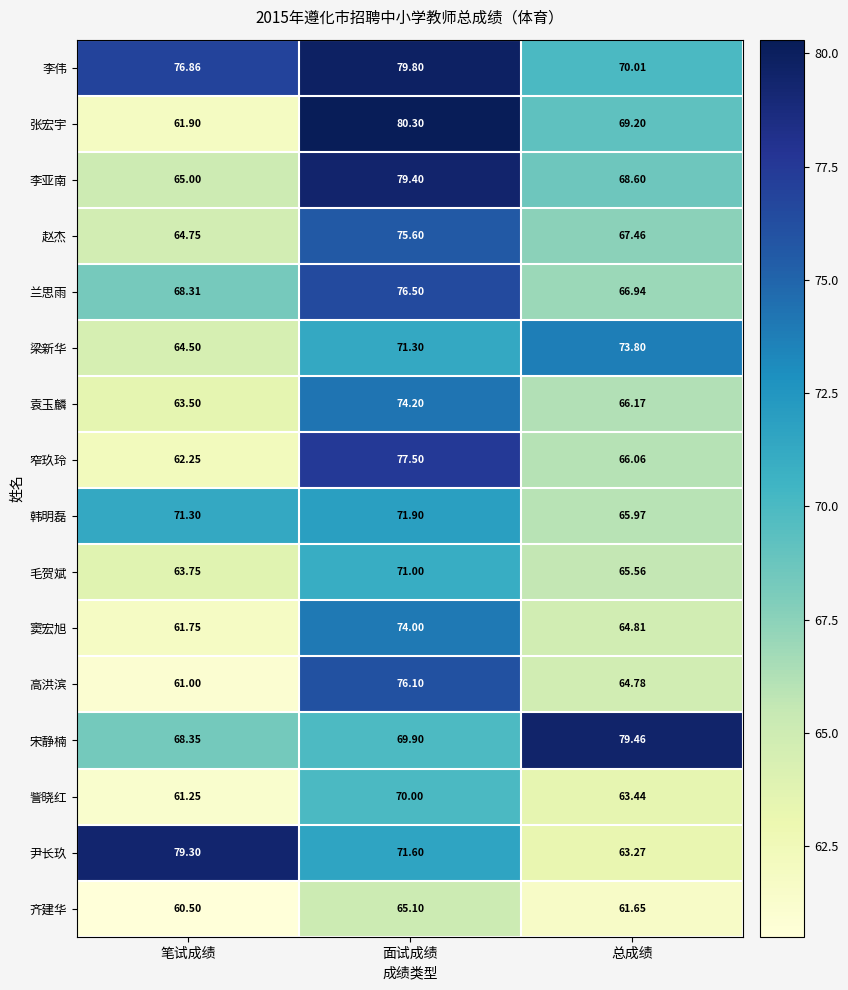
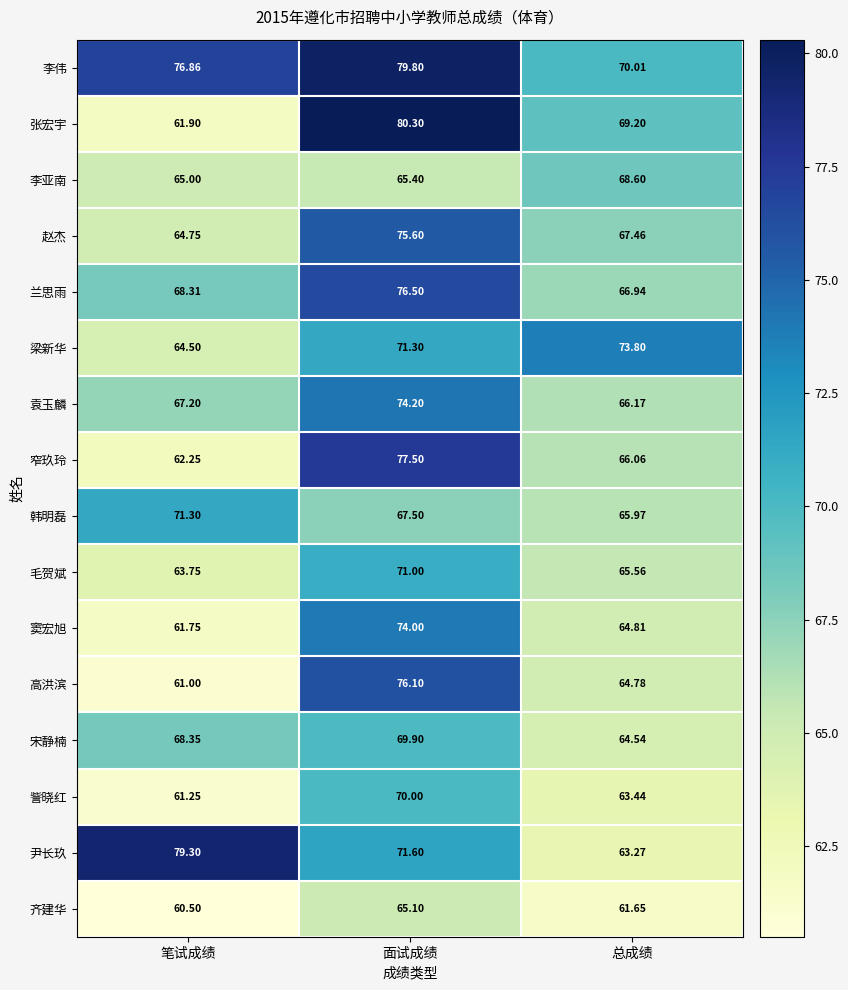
  {
    "李伟": {
      "笔试成绩": 76.86,
      "面试成绩": 79.80,
      "总成绩": 70.01
    },
    "张宏宇": {
      "笔试成绩": 61.90,
      "面试成绩": 80.30,
      "总成绩": 69.20
    },
    "李亚南": {
      "笔试成绩": 65.00,
-     "面试成绩": 79.40,
+     "面试成绩": 65.40,
      "总成绩": 68.60
    },
    "赵杰": {
      "笔试成绩": 64.75,
      "面试成绩": 75.60,
      "总成绩": 67.46
    },
    "兰思雨": {
      "笔试成绩": 68.31,
      "面试成绩": 76.50,
      "总成绩": 66.94
    },
    "梁新华": {
      "笔试成绩": 64.50,
      "面试成绩": 71.30,
      "总成绩": 73.80
    },
    "袁玉麟": {
-     "笔试成绩": 63.50,
+     "笔试成绩": 67.20,
      "面试成绩": 74.20,
      "总成绩": 66.17
    },
    "窄玖玲": {
      "笔试成绩": 62.25,
      "面试成绩": 77.50,
      "总成绩": 66.06
    },
    "韩明磊": {
      "笔试成绩": 71.30,
-     "面试成绩": 71.90,
+     "面试成绩": 67.50,
      "总成绩": 65.97
    },
    "毛贺斌": {
      "笔试成绩": 63.75,
      "面试成绩": 71.00,
      "总成绩": 65.56
    },
    "窦宏旭": {
      "笔试成绩": 61.75,
      "面试成绩": 74.00,
      "总成绩": 64.81
    },
    "高洪滨": {
      "笔试成绩": 61.00,
      "面试成绩": 76.10,
      "总成绩": 64.78
    },
    "宋静楠": {
      "笔试成绩": 68.35,
      "面试成绩": 69.90,
-     "总成绩": 79.46
+     "总成绩": 64.54
    },
    "訾晓红": {
      "笔试成绩": 61.25,
      "面试成绩": 70.00,
      "总成绩": 63.44
    },
    "尹长玖": {
      "笔试成绩": 79.30,
      "面试成绩": 71.60,
      "总成绩": 63.27
    },
    "齐建华": {
      "笔试成绩": 60.50,
      "面试成绩": 65.10,
      "总成绩": 61.65
    }
  }
